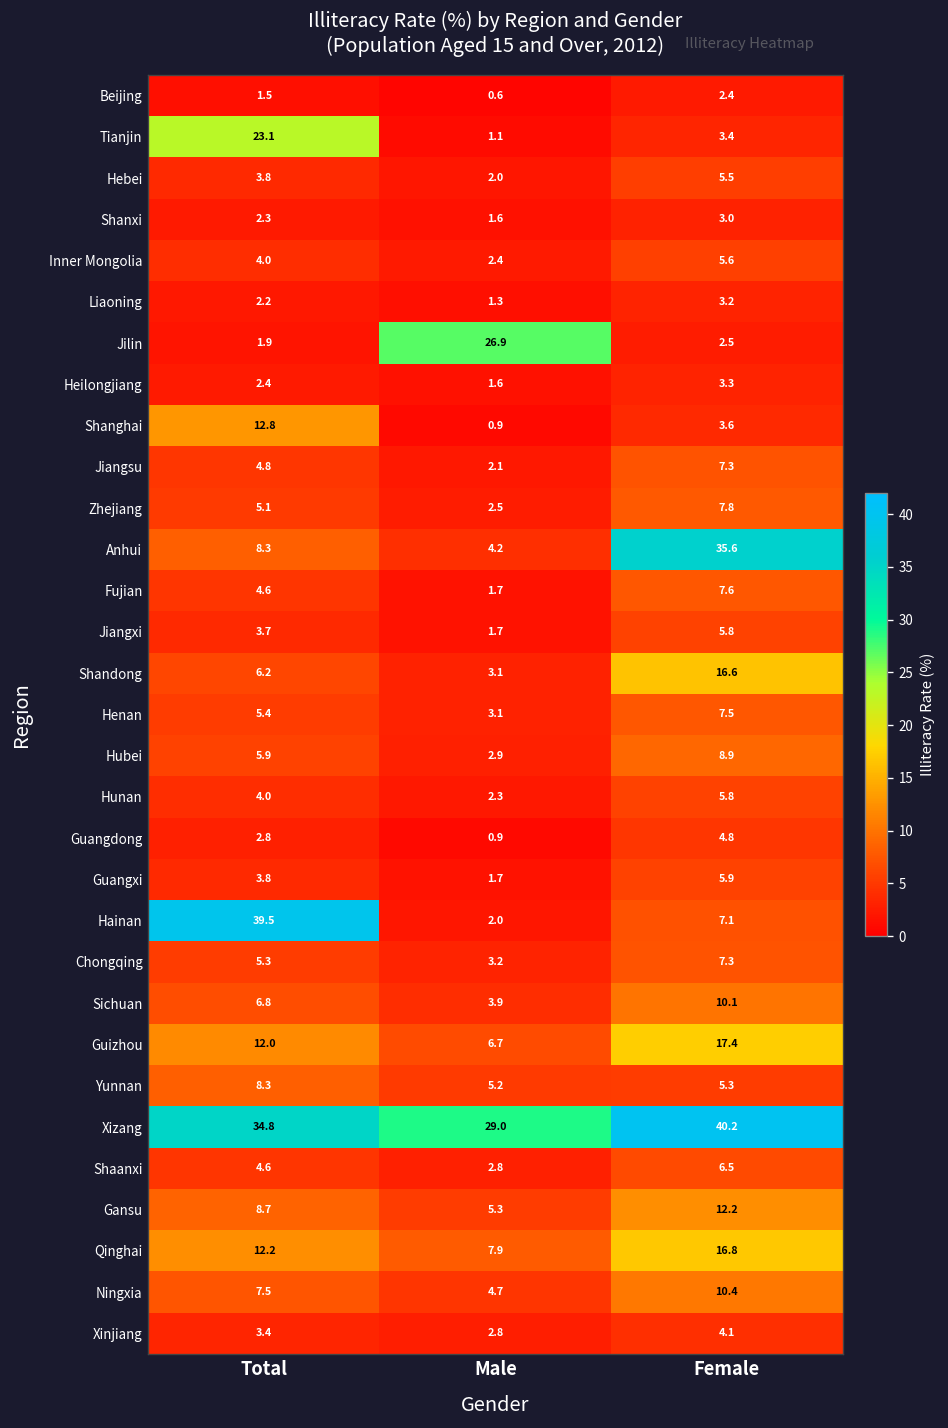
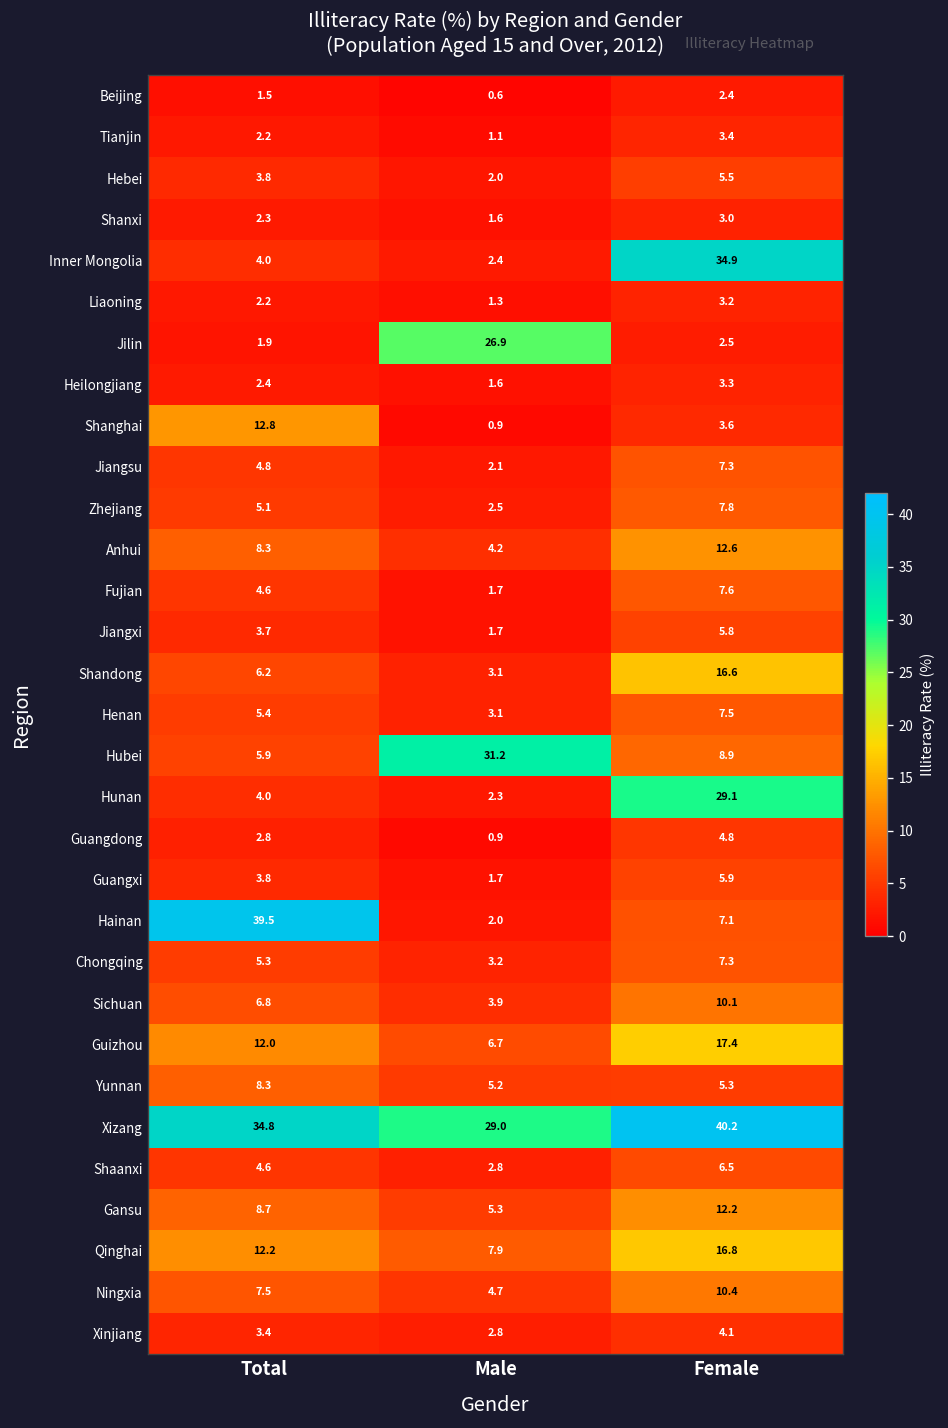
  {
    "Beijing": {
      "Total": 1.5,
      "Male": 0.6,
      "Female": 2.4
    },
    "Tianjin": {
-     "Total": 23.1,
+     "Total": 2.2,
      "Male": 1.1,
      "Female": 3.4
    },
    "Hebei": {
      "Total": 3.8,
      "Male": 2.0,
      "Female": 5.5
    },
    "Shanxi": {
      "Total": 2.3,
      "Male": 1.6,
      "Female": 3.0
    },
    "Inner Mongolia": {
      "Total": 4.0,
      "Male": 2.4,
-     "Female": 5.6
+     "Female": 34.9
    },
    "Liaoning": {
      "Total": 2.2,
      "Male": 1.3,
      "Female": 3.2
    },
    "Jilin": {
      "Total": 1.9,
      "Male": 26.9,
      "Female": 2.5
    },
    "Heilongjiang": {
      "Total": 2.4,
      "Male": 1.6,
      "Female": 3.3
    },
    "Shanghai": {
      "Total": 12.8,
      "Male": 0.9,
      "Female": 3.6
    },
    "Jiangsu": {
      "Total": 4.8,
      "Male": 2.1,
      "Female": 7.3
    },
    "Zhejiang": {
      "Total": 5.1,
      "Male": 2.5,
      "Female": 7.8
    },
    "Anhui": {
      "Total": 8.3,
      "Male": 4.2,
-     "Female": 35.6
+     "Female": 12.6
    },
    "Fujian": {
      "Total": 4.6,
      "Male": 1.7,
      "Female": 7.6
    },
    "Jiangxi": {
      "Total": 3.7,
      "Male": 1.7,
      "Female": 5.8
    },
    "Shandong": {
      "Total": 6.2,
      "Male": 3.1,
      "Female": 16.6
    },
    "Henan": {
      "Total": 5.4,
      "Male": 3.1,
      "Female": 7.5
    },
    "Hubei": {
      "Total": 5.9,
-     "Male": 2.9,
+     "Male": 31.2,
      "Female": 8.9
    },
    "Hunan": {
      "Total": 4.0,
      "Male": 2.3,
-     "Female": 5.8
+     "Female": 29.1
    },
    "Guangdong": {
      "Total": 2.8,
      "Male": 0.9,
      "Female": 4.8
    },
    "Guangxi": {
      "Total": 3.8,
      "Male": 1.7,
      "Female": 5.9
    },
    "Hainan": {
      "Total": 39.5,
      "Male": 2.0,
      "Female": 7.1
    },
    "Chongqing": {
      "Total": 5.3,
      "Male": 3.2,
      "Female": 7.3
    },
    "Sichuan": {
      "Total": 6.8,
      "Male": 3.9,
      "Female": 10.1
    },
    "Guizhou": {
      "Total": 12.0,
      "Male": 6.7,
      "Female": 17.4
    },
    "Yunnan": {
      "Total": 8.3,
      "Male": 5.2,
      "Female": 5.3
    },
    "Xizang": {
      "Total": 34.8,
      "Male": 29.0,
      "Female": 40.2
    },
    "Shaanxi": {
      "Total": 4.6,
      "Male": 2.8,
      "Female": 6.5
    },
    "Gansu": {
      "Total": 8.7,
      "Male": 5.3,
      "Female": 12.2
    },
    "Qinghai": {
      "Total": 12.2,
      "Male": 7.9,
      "Female": 16.8
    },
    "Ningxia": {
      "Total": 7.5,
      "Male": 4.7,
      "Female": 10.4
    },
    "Xinjiang": {
      "Total": 3.4,
      "Male": 2.8,
      "Female": 4.1
    }
  }
